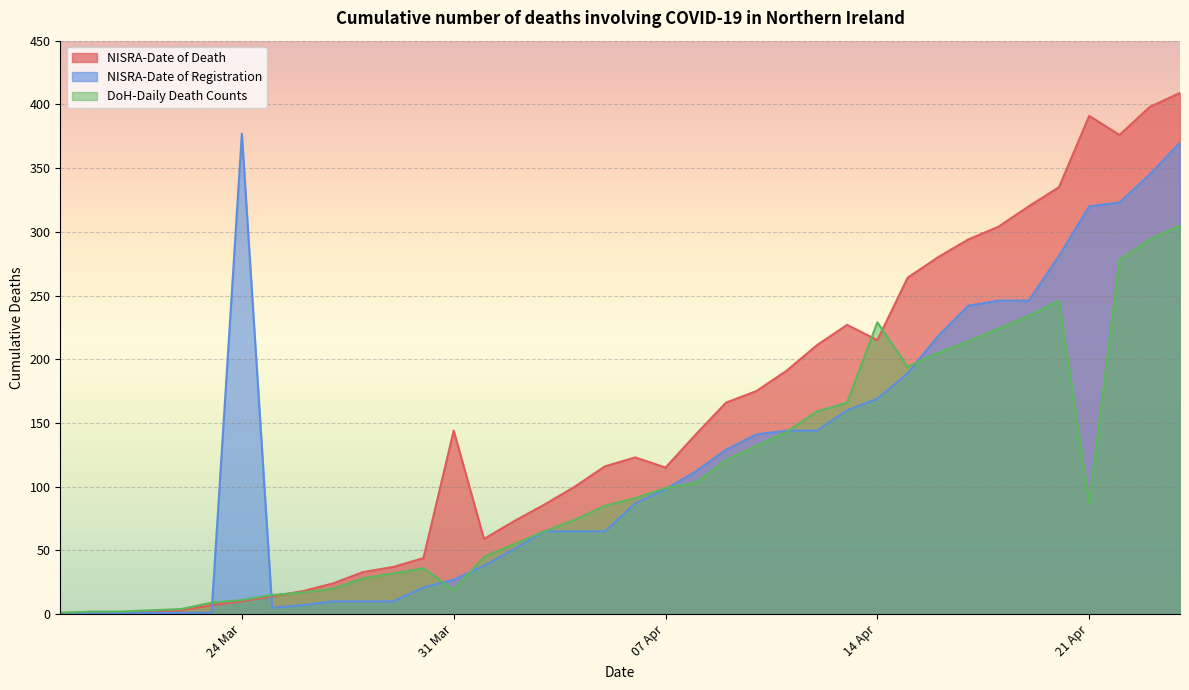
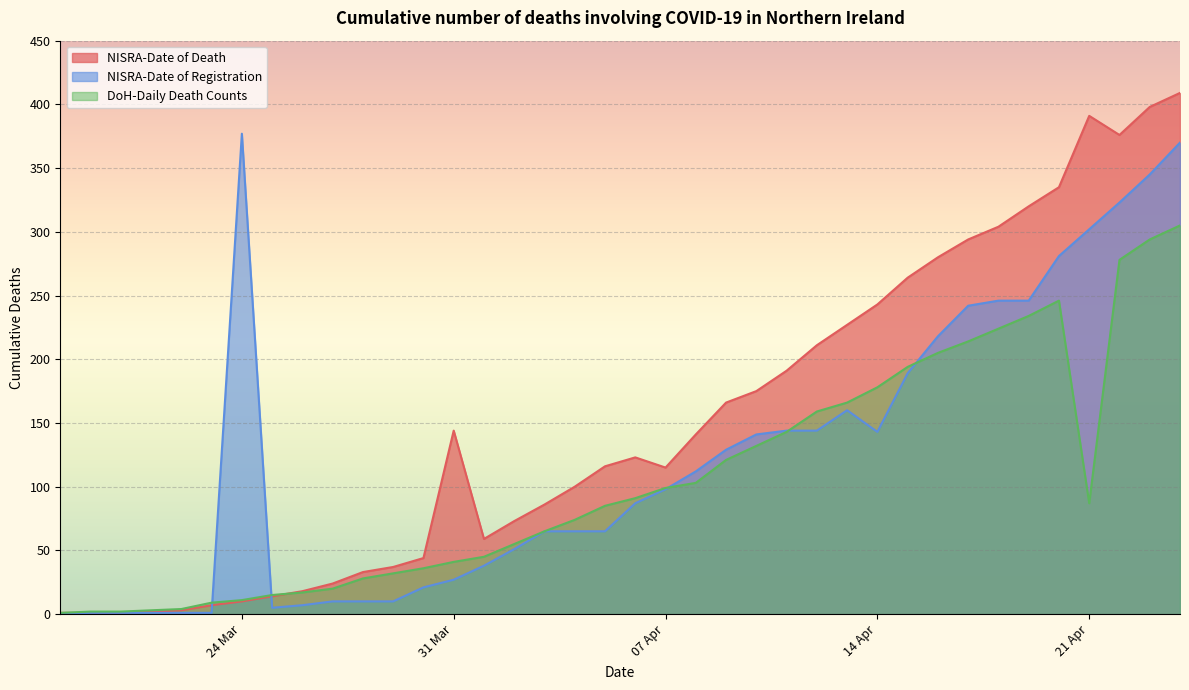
  {
    "NISRA-Date of Death": {
      "31 Mar": 144,
      "07 Apr": 115,
-     "14 Apr": 215,
+     "14 Apr": 243,
      "21 Apr": 391
    },
    "NISRA-Date of Registration": {
      "24 Mar": 377,
      "31 Mar": 27,
-     "14 Apr": 169,
-     "21 Apr": 320
+     "14 Apr": 143,
+     "21 Apr": 302
    },
    "DoH-Daily Death Counts": {
-     "31 Mar": 19,
-     "14 Apr": 229,
+     "31 Mar": 41,
+     "14 Apr": 178,
      "21 Apr": 87
    }
  }
